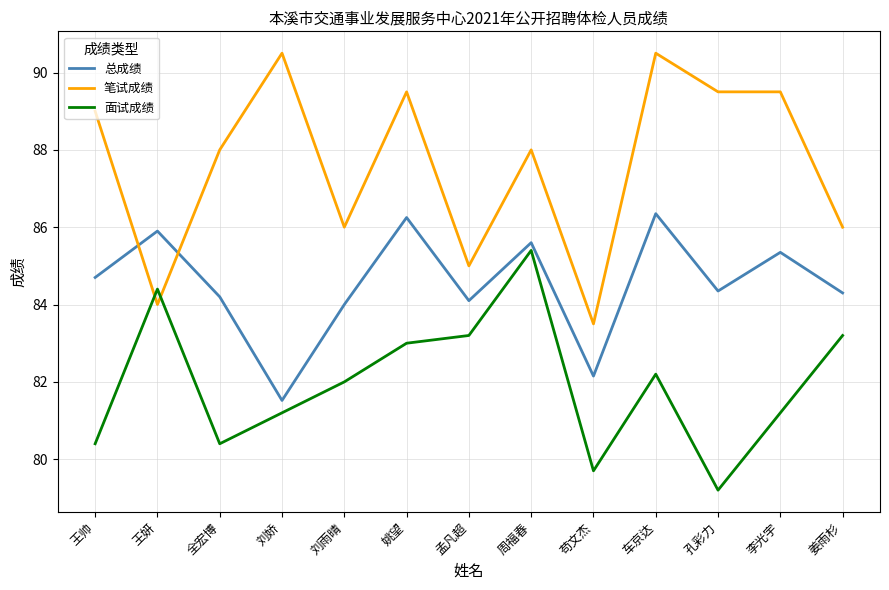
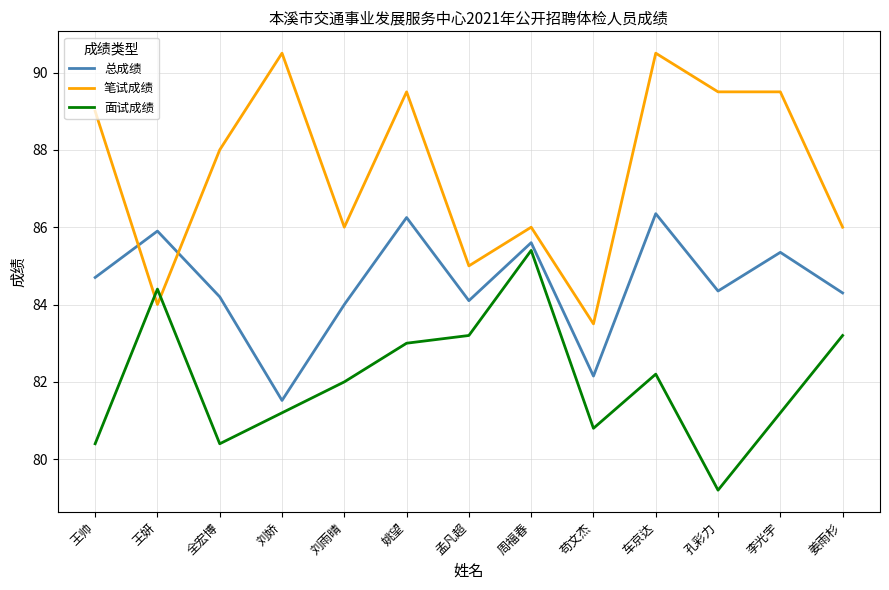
  {
    "总成绩": {
      "王帅": 84.7,
      "王妍": 85.9,
      "全宏博": 84.2,
      "刘娇": 81.5,
      "刘雨晴": 84.0,
      "姚望": 86.3,
      "孟凡超": 84.1,
      "周福春": 85.6,
      "苟文杰": 82.2,
      "车京达": 86.4,
      "孔彩力": 84.4,
      "李光宇": 85.4,
      "姜雨杉": 84.3
    },
    "笔试成绩": {
      "王妍": 84,
      "全宏博": 88,
      "刘娇": 90.5,
      "刘雨晴": 86,
      "姚望": 89.5,
      "孟凡超": 85,
-     "周福春": 88,
+     "周福春": 86,
      "苟文杰": 83.5,
      "车京达": 90.5,
      "孔彩力": 89.5,
      "李光宇": 89.5,
      "姜雨杉": 86
    },
    "面试成绩": {
      "王帅": 80.4,
      "王妍": 84.4,
      "全宏博": 80.4,
      "刘娇": 81.2,
      "刘雨晴": 82.0,
      "姚望": 83.0,
      "孟凡超": 83.2,
      "周福春": 85.4,
-     "苟文杰": 79.7,
+     "苟文杰": 80.8,
      "车京达": 82.2,
      "孔彩力": 79.2,
      "李光宇": 81.2,
      "姜雨杉": 83.2
    }
  }
